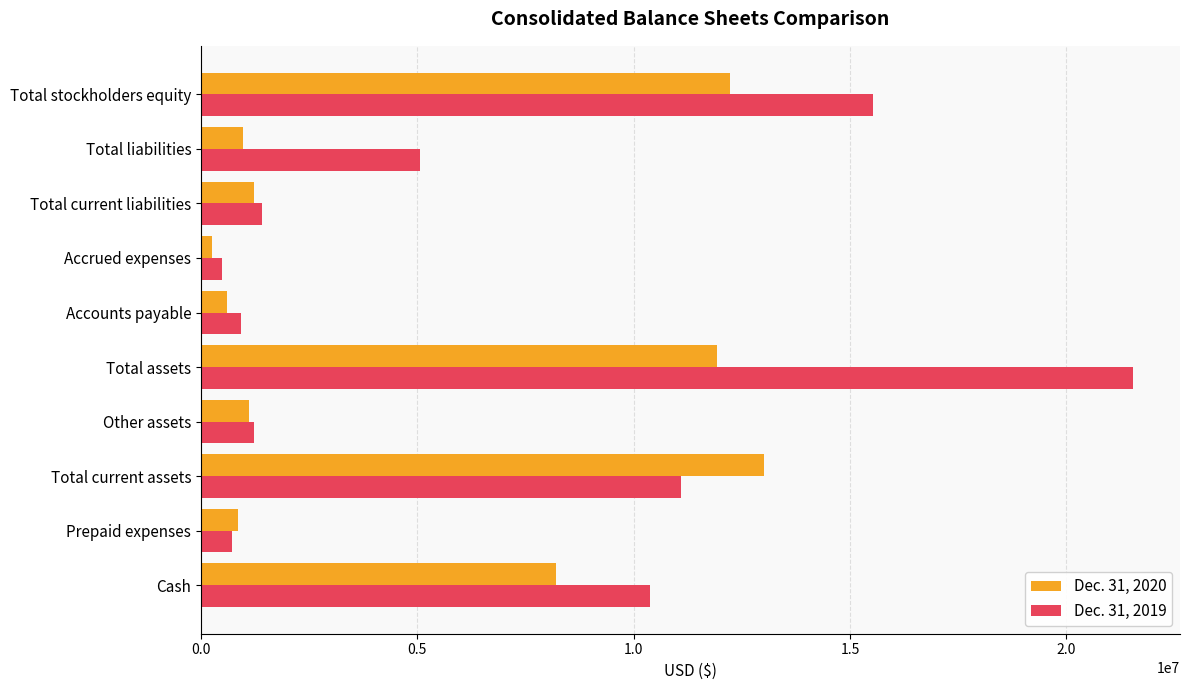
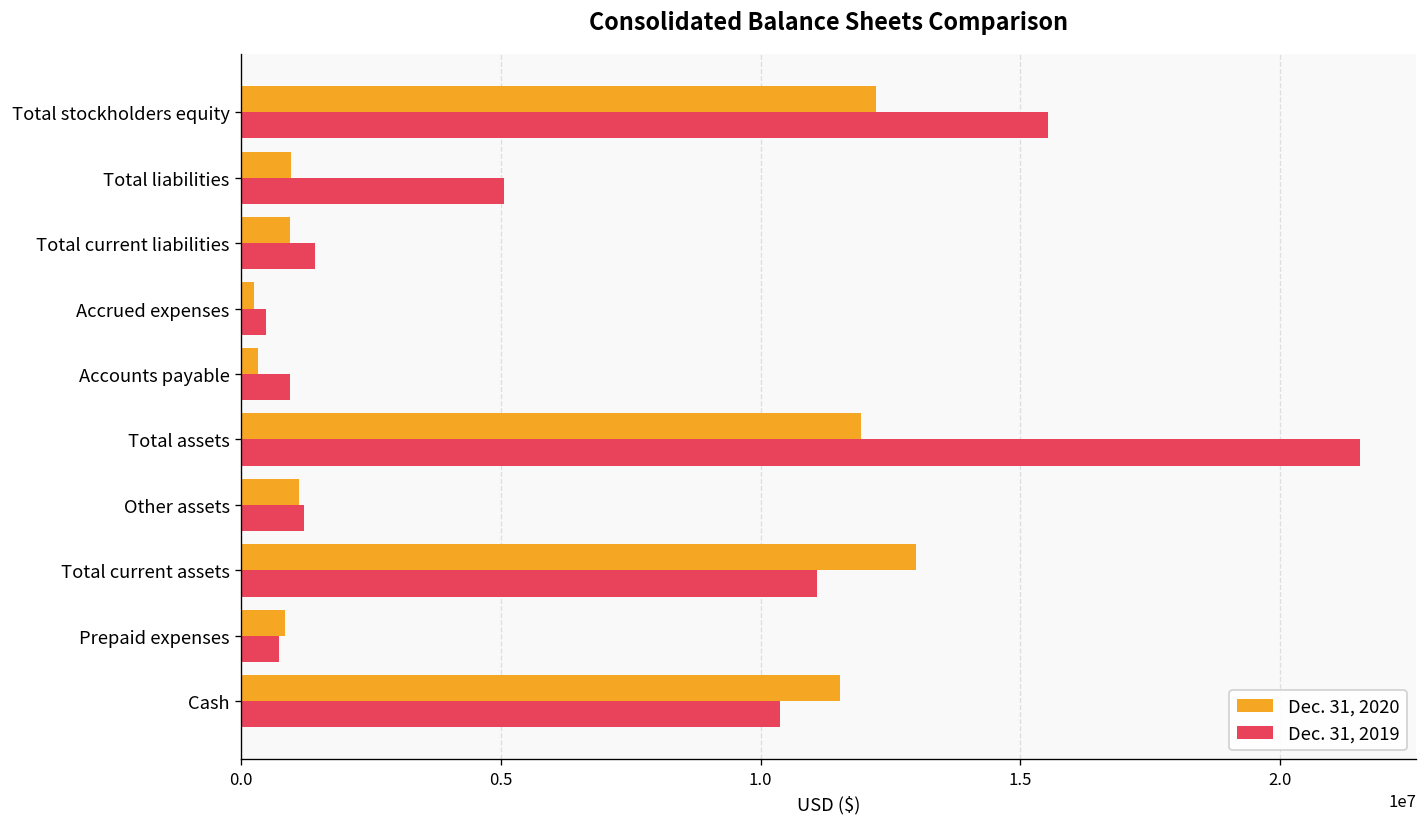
  {
    "Dec. 31, 2020": {
      "Total stockholders equity": 12200000,
      "Total liabilities": 1000000,
-     "Total current liabilities": 1200000,
+     "Total current liabilities": 900000,
      "Accrued expenses": 200000,
-     "Accounts payable": 600000,
+     "Accounts payable": 300000,
      "Total assets": 11900000,
      "Other assets": 1100000,
      "Total current assets": 13000000,
      "Prepaid expenses": 800000,
-     "Cash": 8200000
+     "Cash": 11500000
    },
    "Dec. 31, 2019": {
      "Total stockholders equity": 15500000,
      "Total liabilities": 5100000,
      "Total current liabilities": 1400000,
      "Accrued expenses": 500000,
      "Accounts payable": 900000,
      "Total assets": 21500000,
      "Other assets": 1200000,
      "Total current assets": 11100000,
      "Prepaid expenses": 700000,
      "Cash": 10400000
    }
  }
